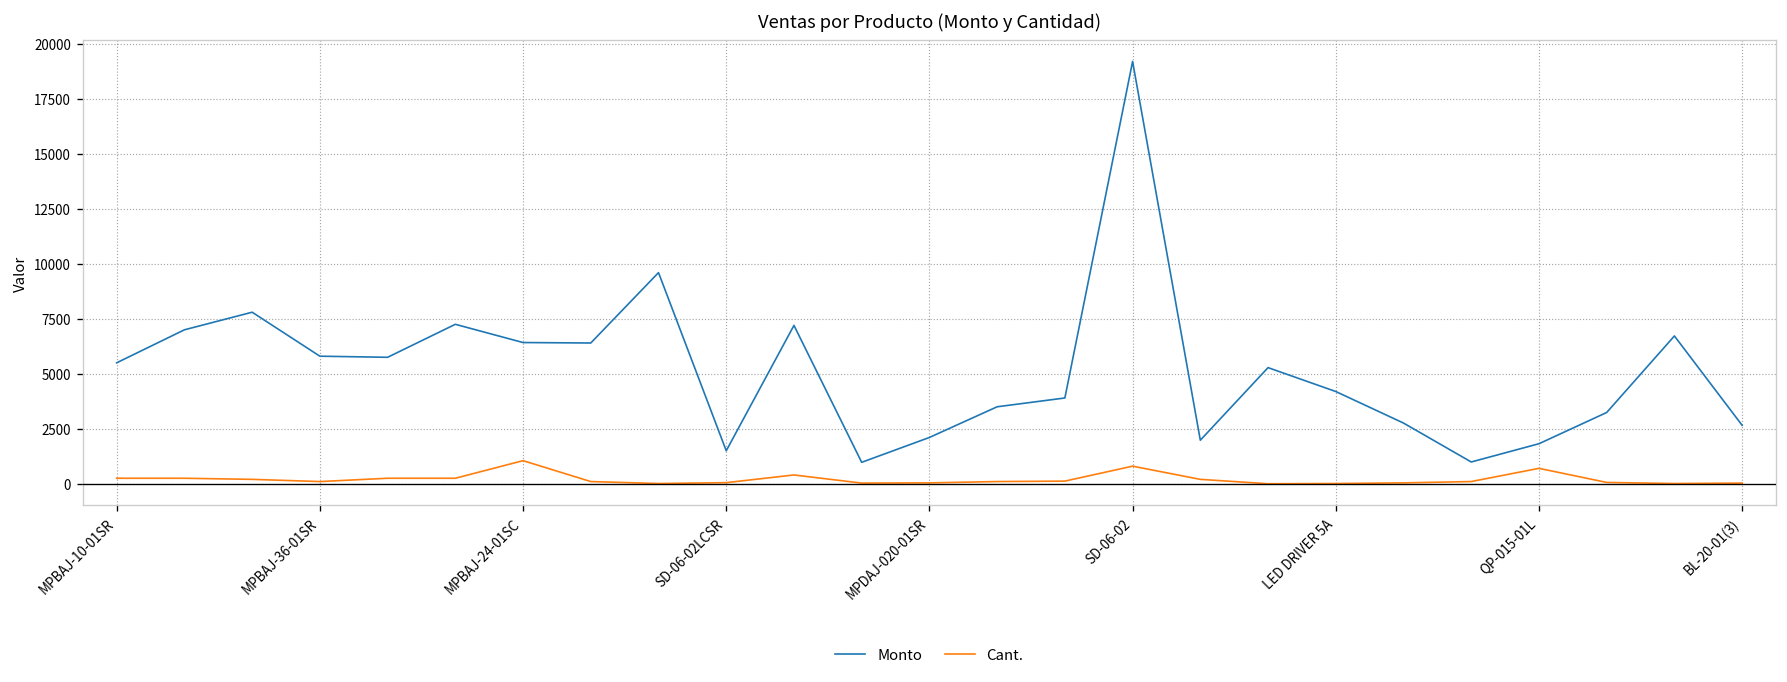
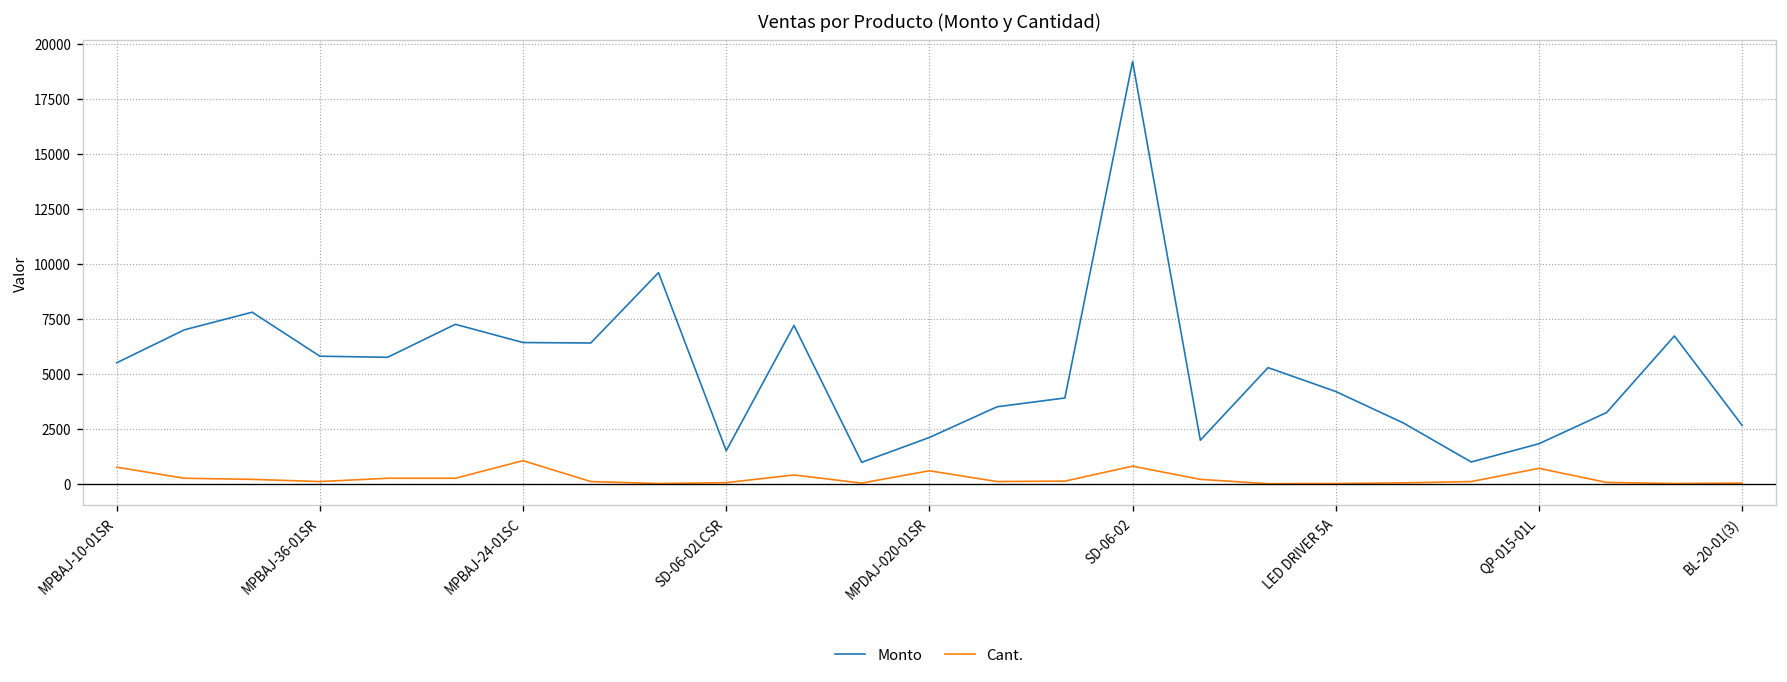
  {
    "Monto": {
      "MPBAJ-10-01SR": 5500,
      "MPBAJ-36-01SR": 5800,
      "MPBAJ-24-01SC": 6400,
      "SD-06-02LCSR": 1500,
      "MPDAJ-020-01SR": 2100,
      "SD-06-02": 19200,
      "LED DRIVER 5A": 4200,
      "QP-015-01L": 1800,
      "BL-20-01(3)": 2700
    },
    "Cant.": {
-     "MPBAJ-10-01SR": 300,
+     "MPBAJ-10-01SR": 800,
      "MPBAJ-36-01SR": 100,
      "MPBAJ-24-01SC": 1100,
      "SD-06-02LCSR": 100,
-     "MPDAJ-020-01SR": 0,
+     "MPDAJ-020-01SR": 600,
      "SD-06-02": 800,
      "LED DRIVER 5A": 0,
      "QP-015-01L": 700,
      "BL-20-01(3)": 0
    }
  }
